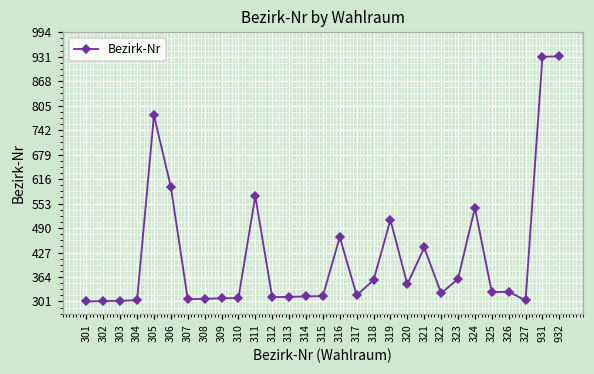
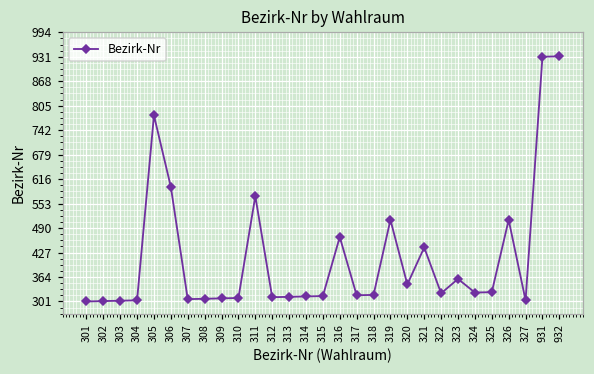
  {
    "301": 300,
    "302": 300,
    "303": 300,
    "304": 300,
    "305": 780,
    "306": 600,
    "307": 310,
    "308": 310,
    "309": 310,
    "310": 310,
    "311": 570,
    "312": 310,
    "313": 310,
    "314": 310,
    "315": 320,
    "316": 470,
    "317": 320,
-   "318": 360,
+   "318": 320,
    "319": 510,
    "320": 350,
    "321": 440,
    "322": 320,
    "323": 360,
-   "324": 540,
+   "324": 320,
    "325": 330,
-   "326": 330,
+   "326": 510,
    "327": 300,
    "931": 930,
    "932": 930
  }
